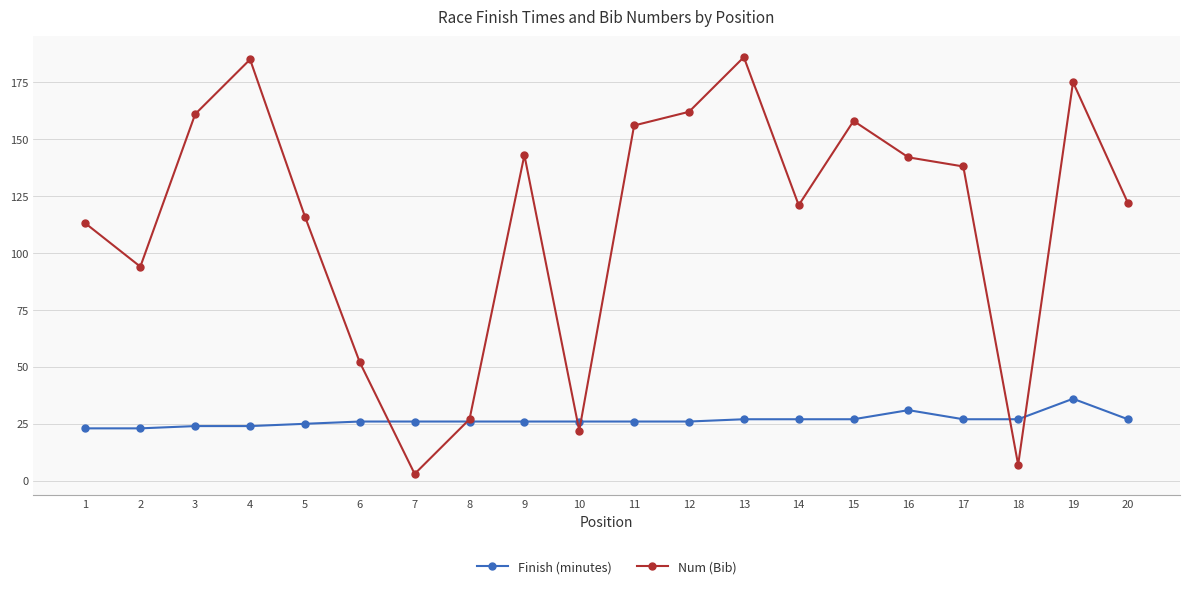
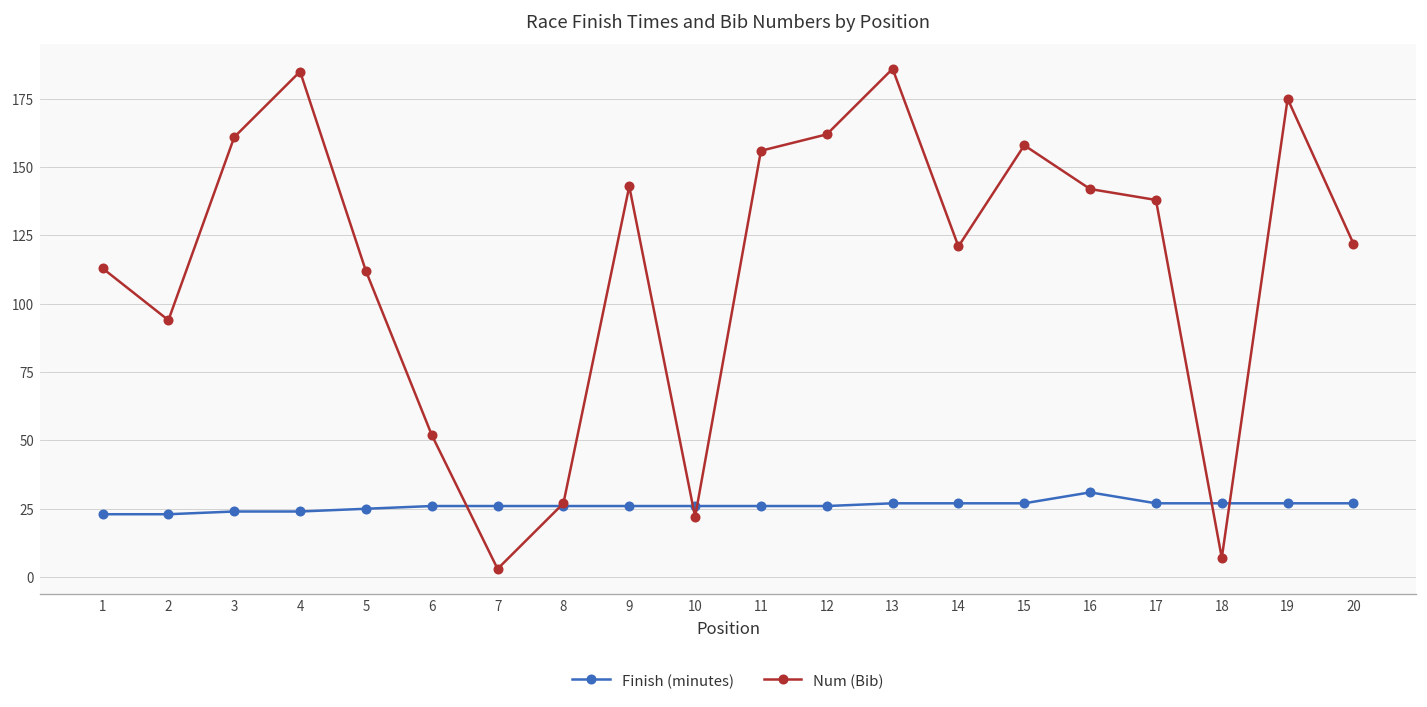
  {
    "Finish (minutes)": {
      "1": 23,
      "2": 23,
      "3": 24,
      "4": 24,
      "5": 25,
      "6": 26,
      "7": 26,
      "9": 26,
      "10": 26,
      "11": 26,
      "12": 26,
      "13": 27,
      "14": 27,
      "15": 27,
      "16": 31,
      "17": 27,
      "18": 27,
-     "19": 36,
+     "19": 27,
      "20": 27
    },
    "Num (Bib)": {
      "1": 113,
      "2": 94,
      "3": 161,
      "4": 185,
-     "5": 116,
+     "5": 112,
      "6": 52,
      "7": 3,
      "9": 143,
      "10": 22,
      "11": 156,
      "12": 162,
      "13": 186,
      "14": 121,
      "15": 158,
      "16": 142,
      "17": 138,
      "18": 7,
      "19": 175,
      "20": 122
    }
  }
